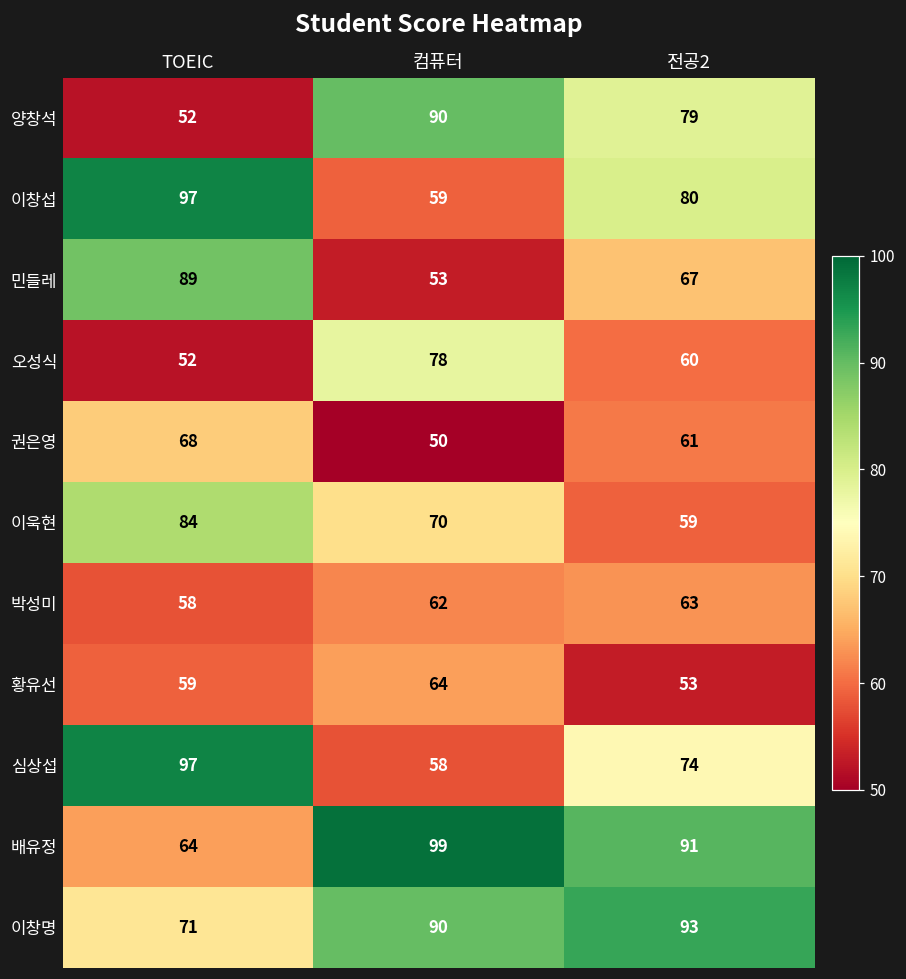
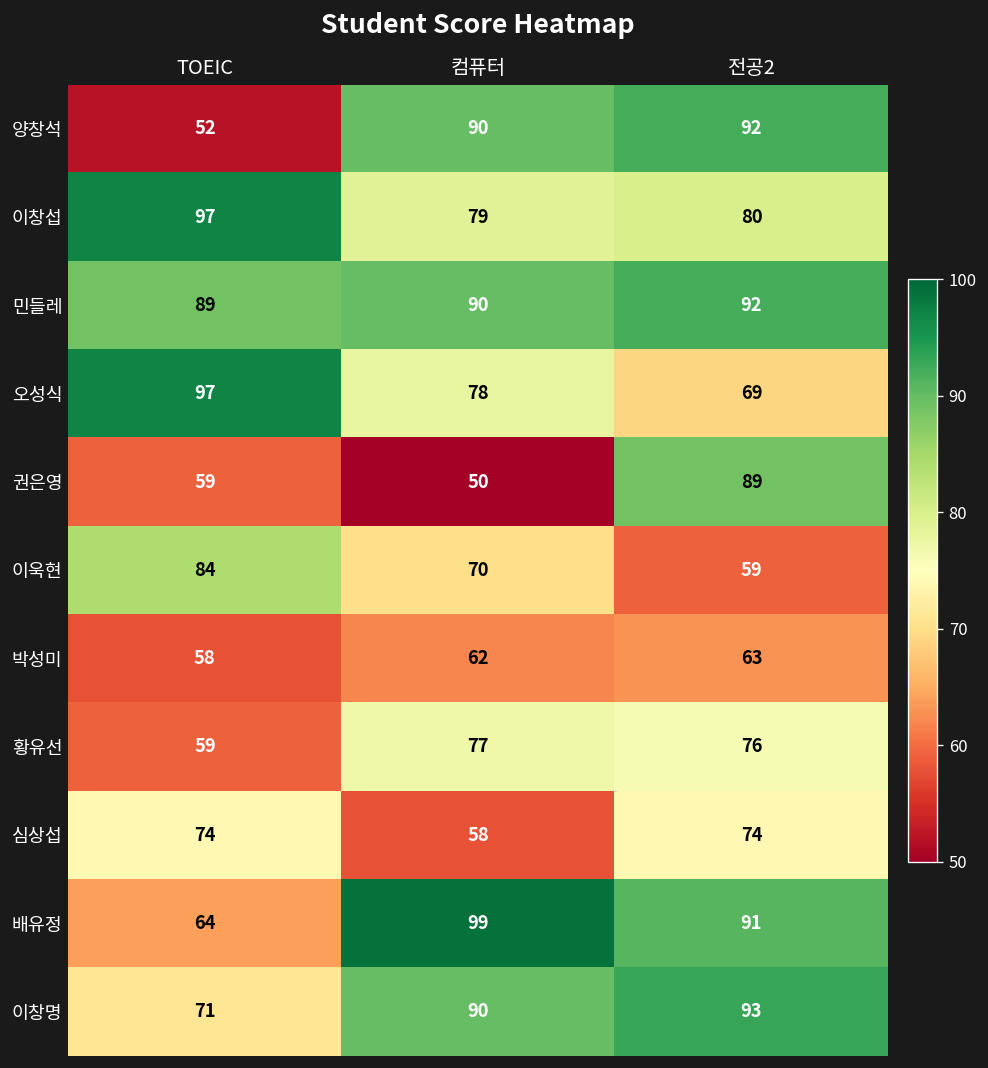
  {
    "양창석": {
      "TOEIC": 52,
      "컴퓨터": 90,
-     "전공2": 79
+     "전공2": 92
    },
    "이창섭": {
      "TOEIC": 97,
-     "컴퓨터": 59,
+     "컴퓨터": 79,
      "전공2": 80
    },
    "민들레": {
      "TOEIC": 89,
-     "컴퓨터": 53,
-     "전공2": 67
+     "컴퓨터": 90,
+     "전공2": 92
    },
    "오성식": {
-     "TOEIC": 52,
+     "TOEIC": 97,
      "컴퓨터": 78,
-     "전공2": 60
+     "전공2": 69
    },
    "권은영": {
-     "TOEIC": 68,
+     "TOEIC": 59,
      "컴퓨터": 50,
-     "전공2": 61
+     "전공2": 89
    },
    "이욱현": {
      "TOEIC": 84,
      "컴퓨터": 70,
      "전공2": 59
    },
    "박성미": {
      "TOEIC": 58,
      "컴퓨터": 62,
      "전공2": 63
    },
    "황유선": {
      "TOEIC": 59,
-     "컴퓨터": 64,
-     "전공2": 53
+     "컴퓨터": 77,
+     "전공2": 76
    },
    "심상섭": {
-     "TOEIC": 97,
+     "TOEIC": 74,
      "컴퓨터": 58,
      "전공2": 74
    },
    "배유정": {
      "TOEIC": 64,
      "컴퓨터": 99,
      "전공2": 91
    },
    "이창명": {
      "TOEIC": 71,
      "컴퓨터": 90,
      "전공2": 93
    }
  }
